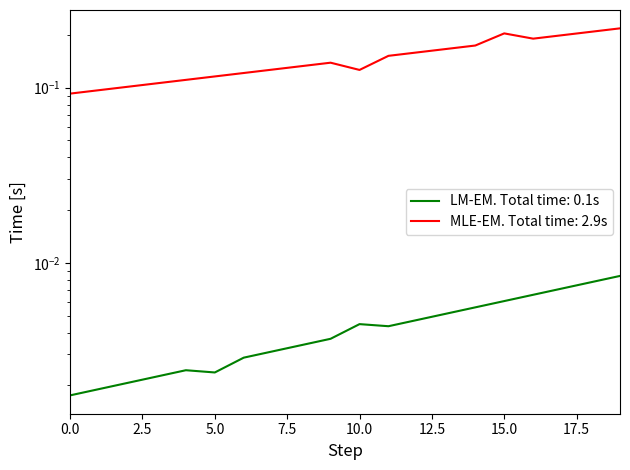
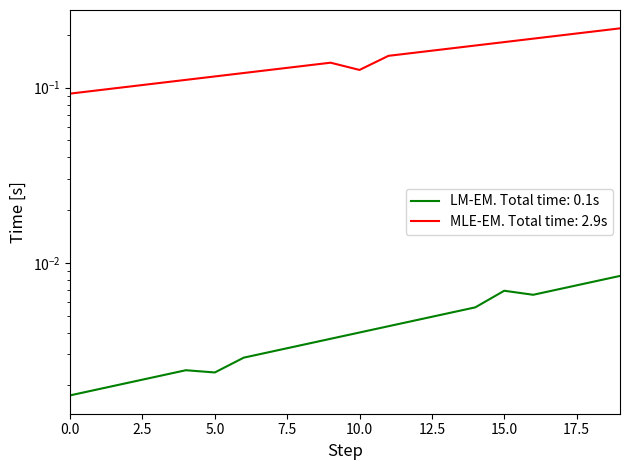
  {
    "LM-EM. Total time: 0.1s": {
      "0.0": 0.0018,
      "5.0": 0.0024,
-     "10.0": 0.0045,
-     "15.0": 0.0061
+     "10.0": 0.0040,
+     "15.0": 0.0069
    },
    "MLE-EM. Total time: 2.9s": {
      "0.0": 0.09,
      "5.0": 0.12,
      "10.0": 0.13,
-     "15.0": 0.20
+     "15.0": 0.18
    }
  }
